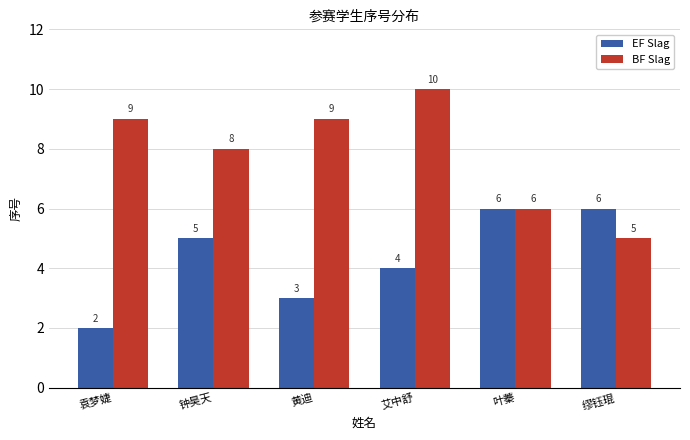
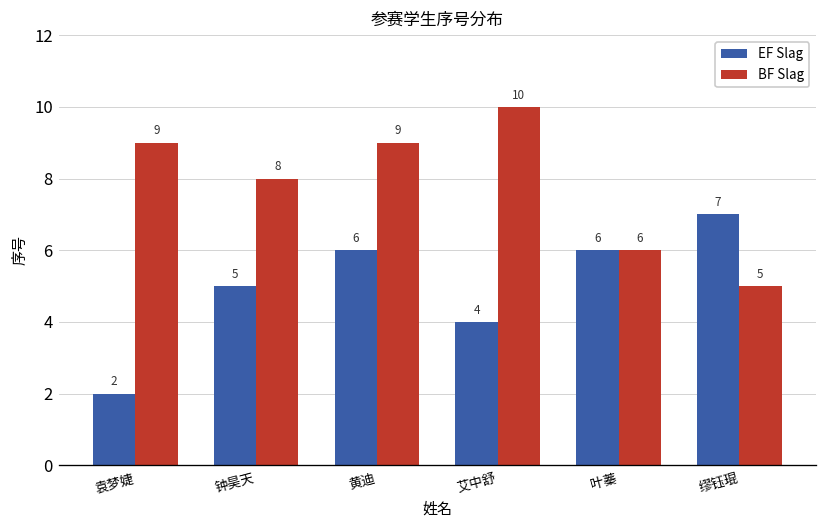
  {
    "EF Slag": {
      "袁梦婕": 2,
      "钟昊天": 5,
-     "黄迪": 3,
+     "黄迪": 6,
      "艾中舒": 4,
      "叶蓁": 6,
-     "缪钰琨": 6
+     "缪钰琨": 7
    },
    "BF Slag": {
      "袁梦婕": 9,
      "钟昊天": 8,
      "黄迪": 9,
      "艾中舒": 10,
      "叶蓁": 6,
      "缪钰琨": 5
    }
  }
